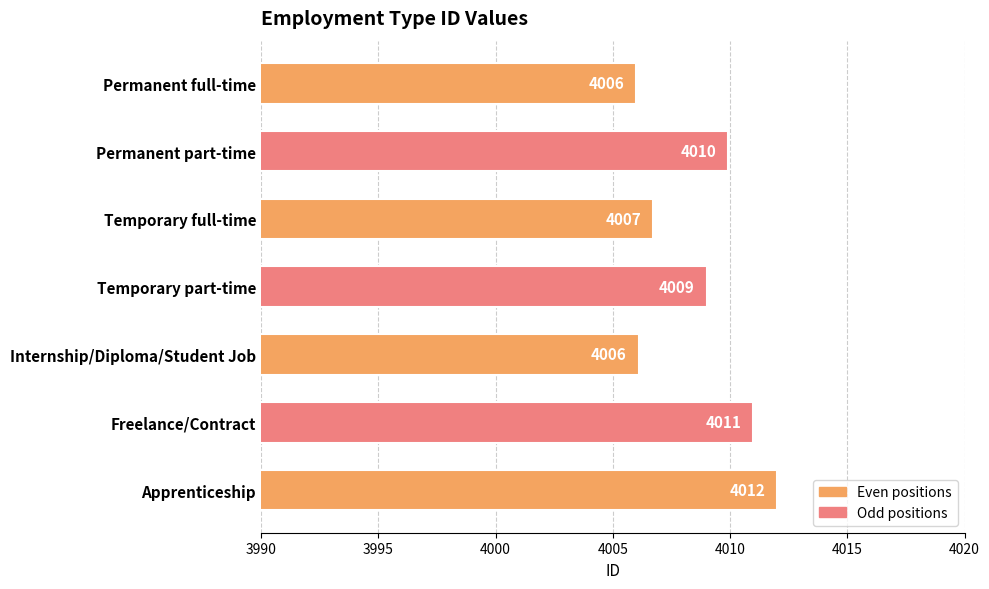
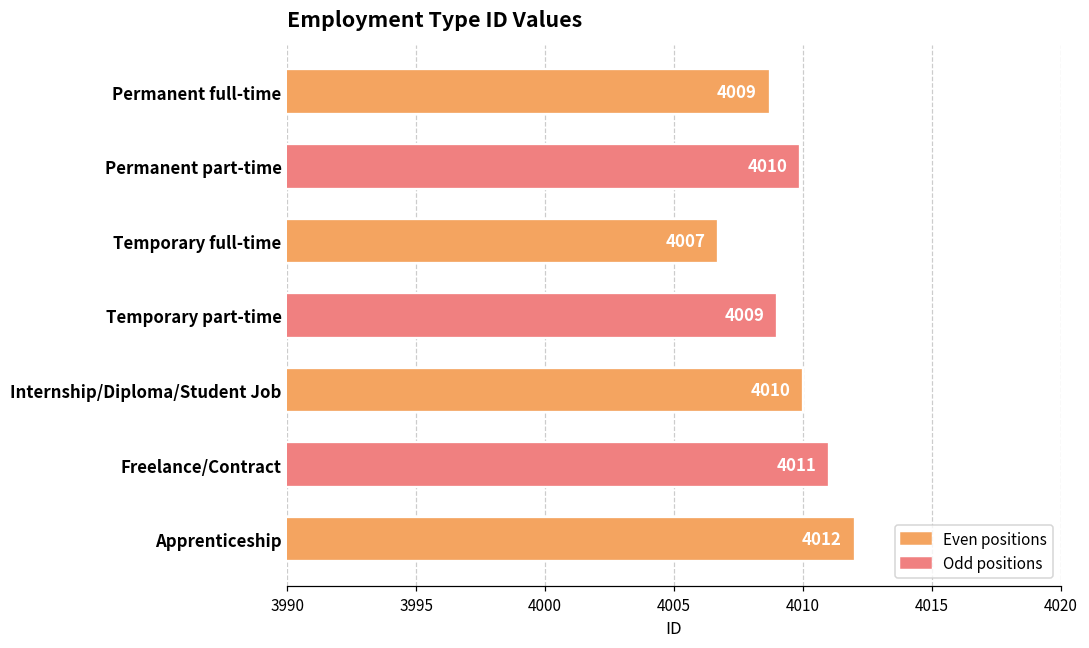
  {
-   "Permanent full-time": 4006,
+   "Permanent full-time": 4009,
    "Permanent part-time": 4010,
    "Temporary full-time": 4007,
    "Temporary part-time": 4009,
-   "Internship/Diploma/Student Job": 4006,
+   "Internship/Diploma/Student Job": 4010,
    "Freelance/Contract": 4011,
    "Apprenticeship": 4012
  }
